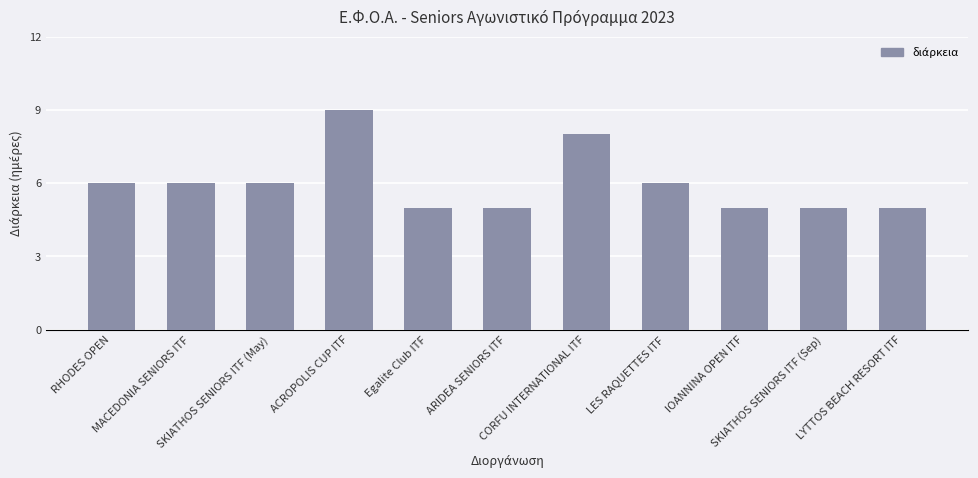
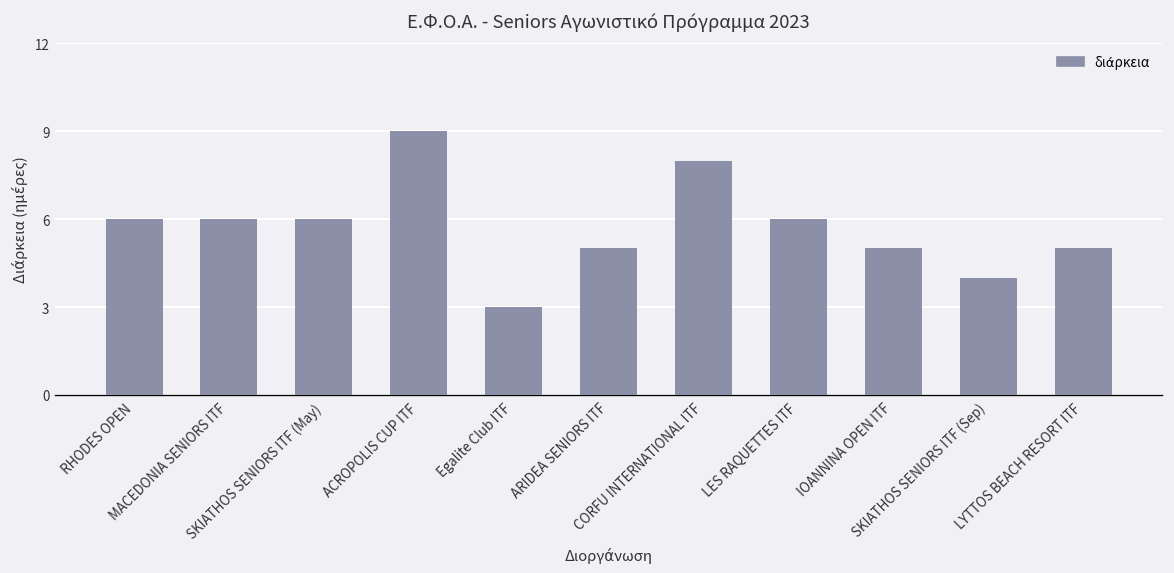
  {
    "RHODES OPEN": 6,
    "MACEDONIA SENIORS ITF": 6,
    "SKIATHOS SENIORS ITF (May)": 6,
    "ACROPOLIS CUP ITF": 9,
-   "Egalite Club ITF": 5,
+   "Egalite Club ITF": 3,
    "ARIDEA SENIORS ITF": 5,
    "CORFU INTERNATIONAL ITF": 8,
    "LES RAQUETTES ITF": 6,
    "ΙΟΑΝΝΙΝΑ OPEN ITF": 5,
-   "SKIATHOS SENIORS ITF (Sep)": 5,
+   "SKIATHOS SENIORS ITF (Sep)": 4,
    "LYTTOS BEACH RESORT ITF": 5
  }
